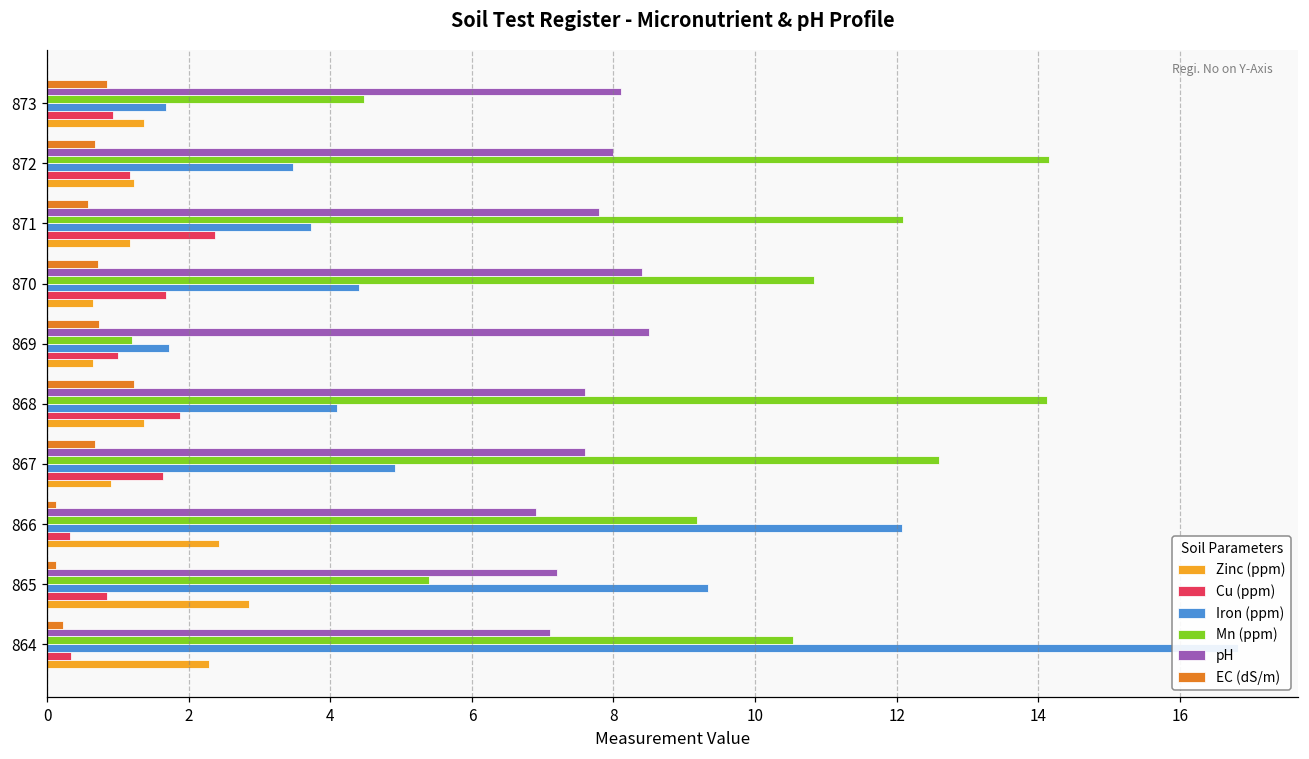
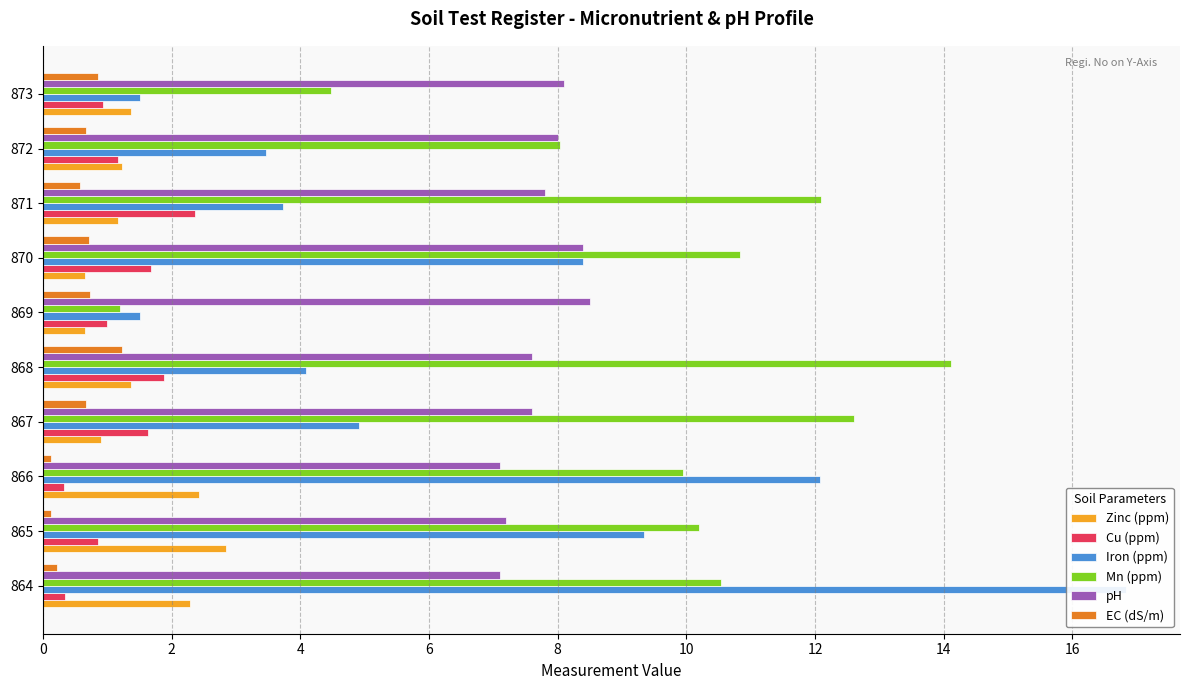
  {
    "Cu (ppm)": {
      "873": 0.9,
      "872": 1.2,
      "871": 2.4,
      "870": 1.7,
      "869": 1.0,
      "868": 1.9,
      "867": 1.6,
      "866": 0.3,
      "865": 0.9,
      "864": 0.3
    },
    "Iron (ppm)": {
-     "873": 1.7,
+     "873": 1.5,
      "872": 3.5,
      "871": 3.7,
-     "870": 4.4,
-     "869": 1.7,
+     "870": 8.4,
+     "869": 1.5,
      "868": 4.1,
      "867": 4.9,
      "866": 12.1,
      "865": 9.3
    },
    "Mn (ppm)": {
      "873": 4.5,
-     "872": 14.1,
+     "872": 8.0,
      "871": 12.1,
      "870": 10.8,
      "869": 1.2,
      "868": 14.1,
      "867": 12.6,
-     "866": 9.2,
-     "865": 5.4,
+     "866": 10.0,
+     "865": 10.2,
      "864": 10.5
    },
    "pH": {
      "873": 8.1,
      "872": 8.0,
      "871": 7.8,
      "870": 8.4,
      "869": 8.5,
      "868": 7.6,
      "867": 7.6,
-     "866": 6.9,
+     "866": 7.1,
      "865": 7.2,
      "864": 7.1
    }
  }
